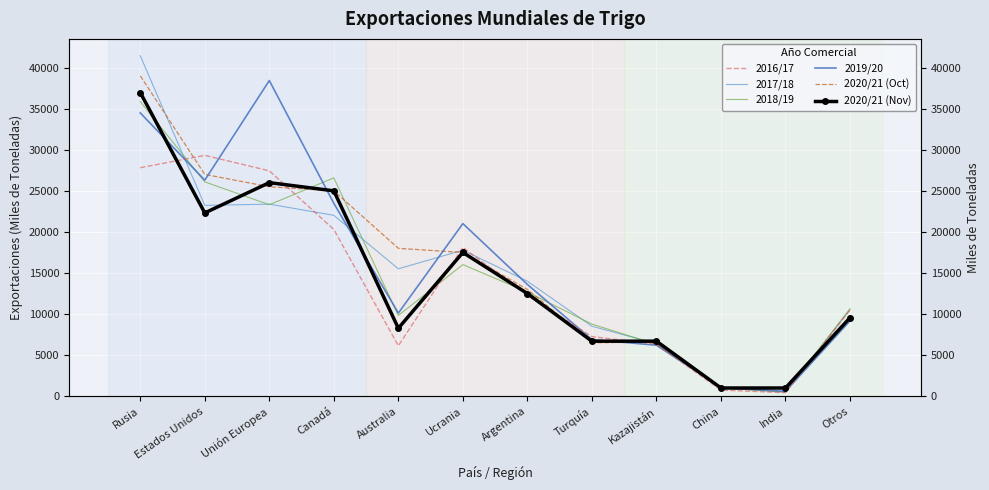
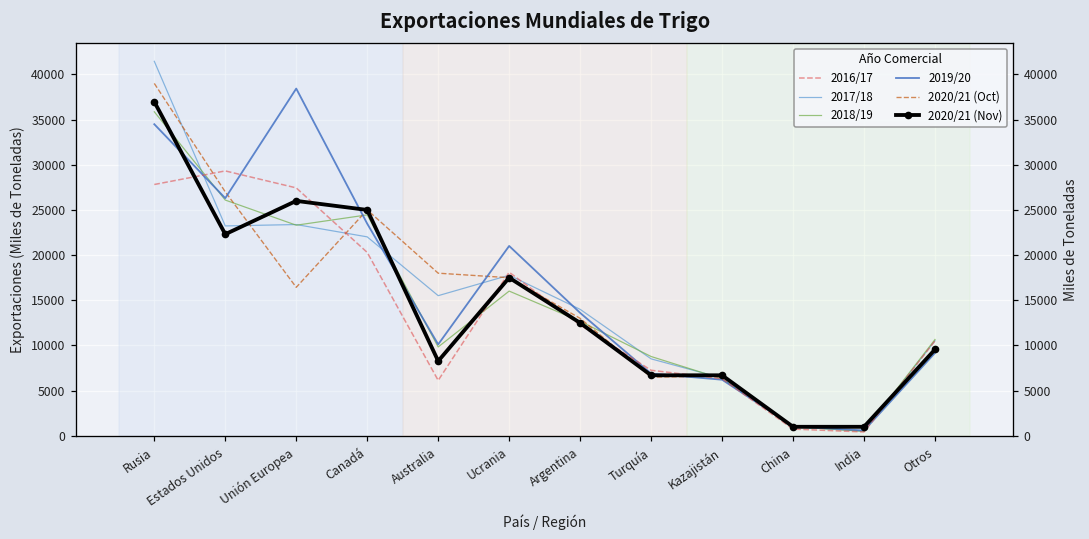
  {
    "2016/17": {
      "Rusia": 28000,
      "Estados Unidos": 29000,
      "Unión Europea": 27000,
      "Canadá": 20000,
      "Australia": 6000,
      "Ucrania": 18000,
      "Turquía": 7000
    },
    "2018/19": {
      "Rusia": 36000,
-     "Canadá": 27000,
+     "Canadá": 24000,
      "Ucrania": 16000
    },
    "2020/21 (Oct)": {
      "Rusia": 39000,
      "Estados Unidos": 27000,
-     "Unión Europea": 26000,
+     "Unión Europea": 16000,
      "Australia": 18000,
      "Argentina": 13000
    },
    "2020/21 (Nov)": {
      "Rusia": 37000,
      "Estados Unidos": 22000,
      "Unión Europea": 26000,
      "Australia": 8000
    }
  }
